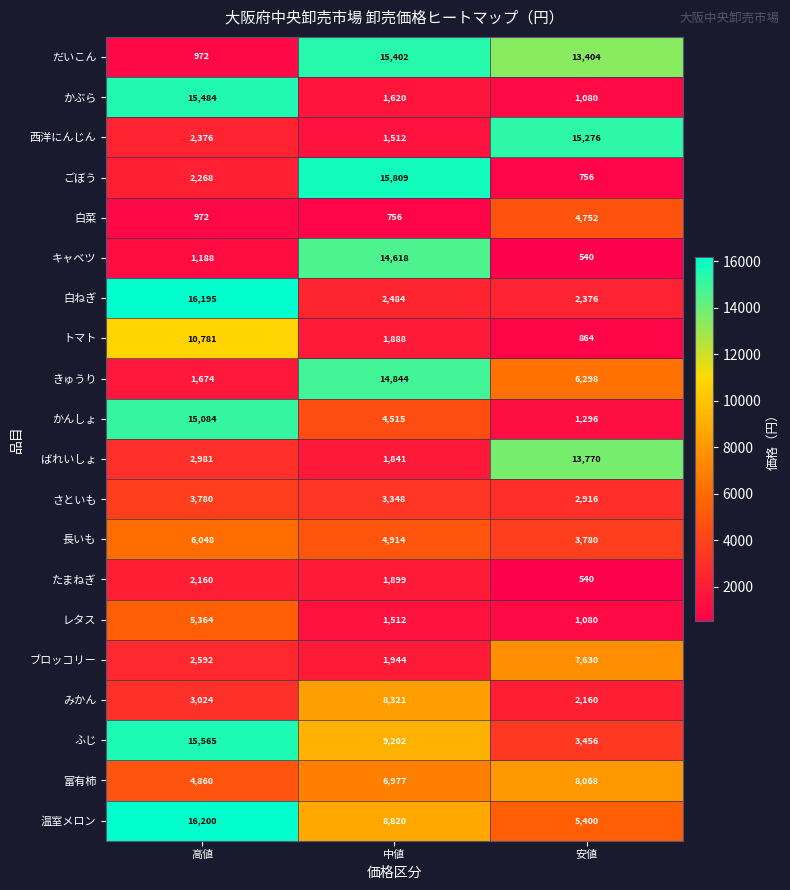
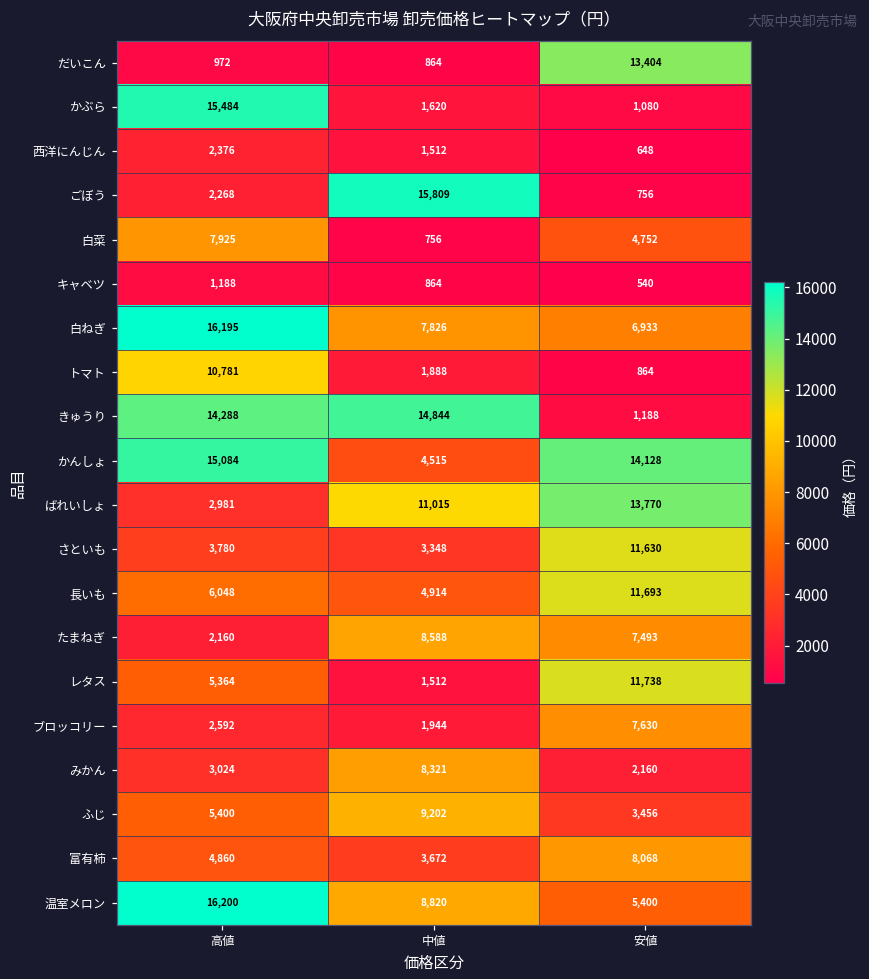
  {
    "だいこん": {
      "高値": "972",
-     "中値": "15,402",
+     "中値": "864",
      "安値": "13,404"
    },
    "かぶら": {
      "高値": "15,484",
      "中値": "1,620",
      "安値": "1,080"
    },
    "西洋にんじん": {
      "高値": "2,376",
      "中値": "1,512",
-     "安値": "15,276"
+     "安値": "648"
    },
    "ごぼう": {
      "高値": "2,268",
      "中値": "15,809",
      "安値": "756"
    },
    "白菜": {
-     "高値": "972",
+     "高値": "7,925",
      "中値": "756",
      "安値": "4,752"
    },
    "キャベツ": {
      "高値": "1,188",
-     "中値": "14,618",
+     "中値": "864",
      "安値": "540"
    },
    "白ねぎ": {
      "高値": "16,195",
-     "中値": "2,484",
-     "安値": "2,376"
+     "中値": "7,826",
+     "安値": "6,933"
    },
    "トマト": {
      "高値": "10,781",
      "中値": "1,888",
      "安値": "864"
    },
    "きゅうり": {
-     "高値": "1,674",
+     "高値": "14,288",
      "中値": "14,844",
-     "安値": "6,298"
+     "安値": "1,188"
    },
    "かんしょ": {
      "高値": "15,084",
      "中値": "4,515",
-     "安値": "1,296"
+     "安値": "14,128"
    },
    "ばれいしょ": {
      "高値": "2,981",
-     "中値": "1,841",
+     "中値": "11,015",
      "安値": "13,770"
    },
    "さといも": {
      "高値": "3,780",
      "中値": "3,348",
-     "安値": "2,916"
+     "安値": "11,630"
    },
    "長いも": {
      "高値": "6,048",
      "中値": "4,914",
-     "安値": "3,780"
+     "安値": "11,693"
    },
    "たまねぎ": {
      "高値": "2,160",
-     "中値": "1,899",
-     "安値": "540"
+     "中値": "8,588",
+     "安値": "7,493"
    },
    "レタス": {
      "高値": "5,364",
      "中値": "1,512",
-     "安値": "1,080"
+     "安値": "11,738"
    },
    "ブロッコリー": {
      "高値": "2,592",
      "中値": "1,944",
      "安値": "7,630"
    },
    "みかん": {
      "高値": "3,024",
      "中値": "8,321",
      "安値": "2,160"
    },
    "ふじ": {
-     "高値": "15,565",
+     "高値": "5,400",
      "中値": "9,202",
      "安値": "3,456"
    },
    "富有柿": {
      "高値": "4,860",
-     "中値": "6,977",
+     "中値": "3,672",
      "安値": "8,068"
    },
    "温室メロン": {
      "高値": "16,200",
      "中値": "8,820",
      "安値": "5,400"
    }
  }
